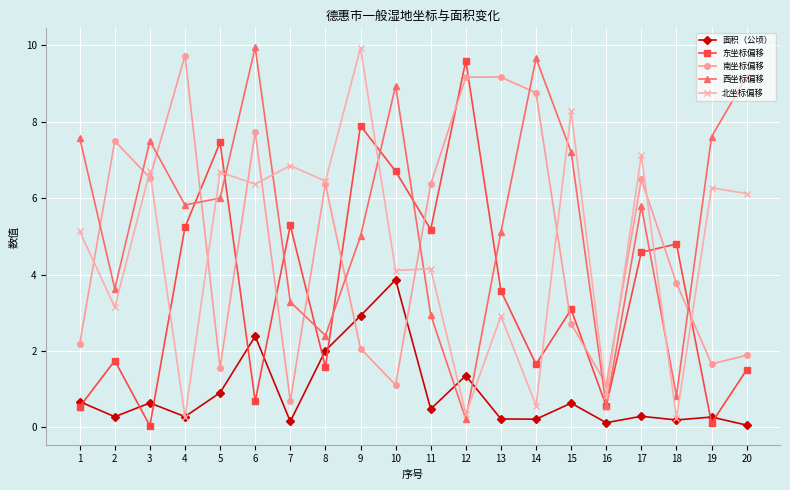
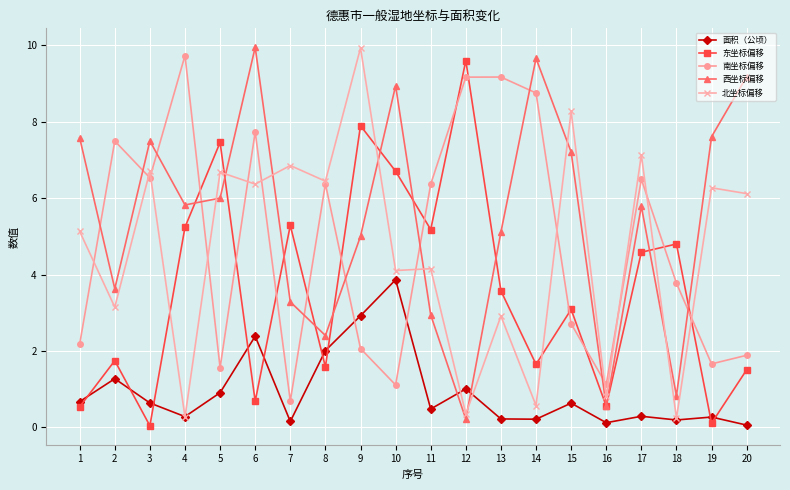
  {
    "面积（公顷）": {
      "1": 0.7,
-     "2": 0.3,
+     "2": 1.3,
      "3": 0.6,
      "5": 0.9,
      "6": 2.4,
      "7": 0.2,
      "8": 2.0,
      "9": 2.9,
      "10": 3.9,
      "11": 0.5,
-     "12": 1.4,
+     "12": 1.0,
      "13": 0.2,
      "14": 0.2,
      "15": 0.6,
      "16": 0.1,
      "17": 0.3,
      "19": 0.3,
      "20": 0.1
    }
  }
